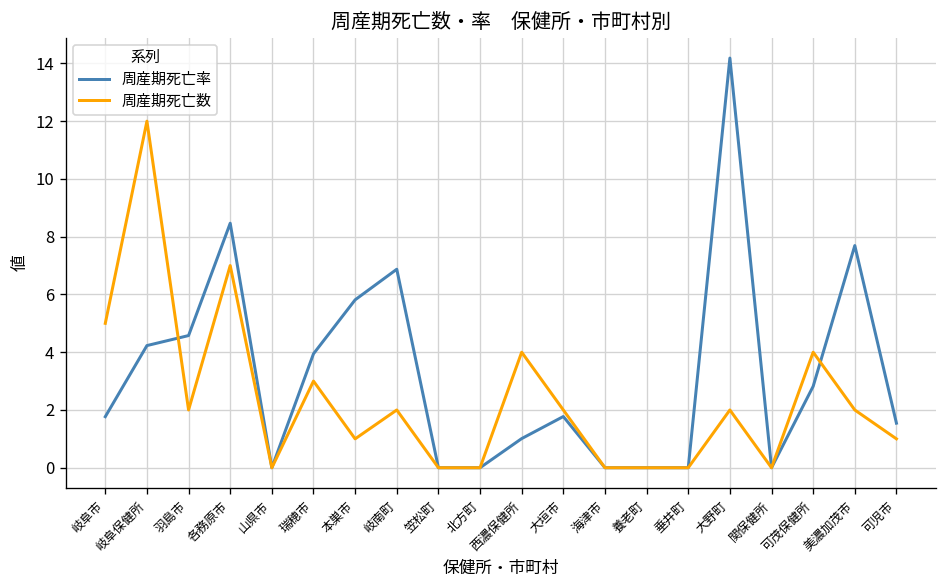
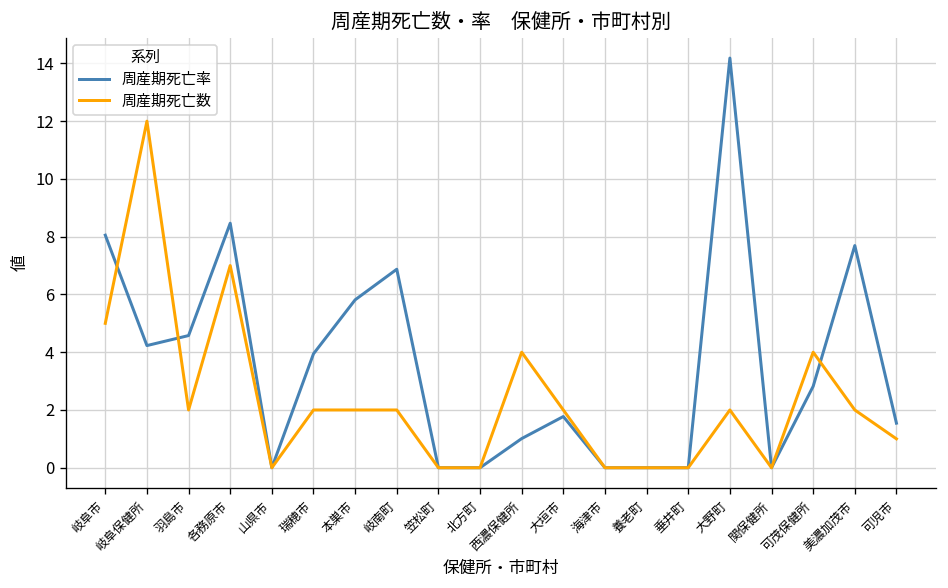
  {
    "周産期死亡率": {
-     "岐阜市": 1.8,
+     "岐阜市": 8.1,
      "岐阜保健所": 4.2,
      "羽島市": 4.6,
      "各務原市": 8.5,
      "瑞穂市": 3.9,
      "本巣市": 5.8,
      "岐南町": 6.9,
      "西濃保健所": 1.0,
      "大垣市": 1.8,
      "大野町": 14.2,
      "可茂保健所": 2.8,
      "美濃加茂市": 7.7,
      "可児市": 1.5
    },
    "周産期死亡数": {
      "岐阜市": 5,
      "岐阜保健所": 12,
      "羽島市": 2,
      "各務原市": 7,
-     "瑞穂市": 3,
-     "本巣市": 1,
+     "瑞穂市": 2,
+     "本巣市": 2,
      "岐南町": 2,
      "西濃保健所": 4,
      "大垣市": 2,
      "大野町": 2,
      "可茂保健所": 4,
      "美濃加茂市": 2,
      "可児市": 1
    }
  }
